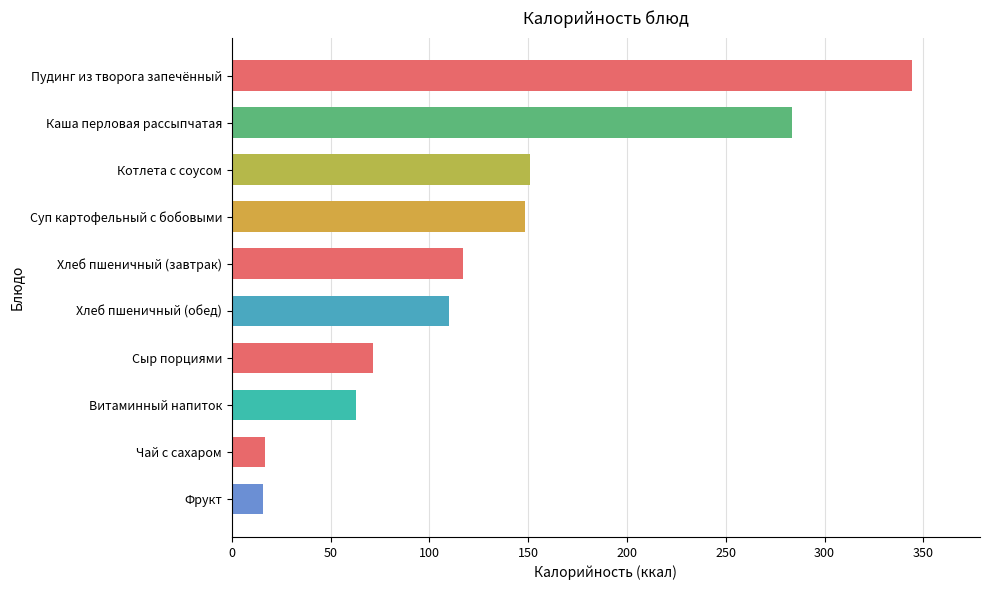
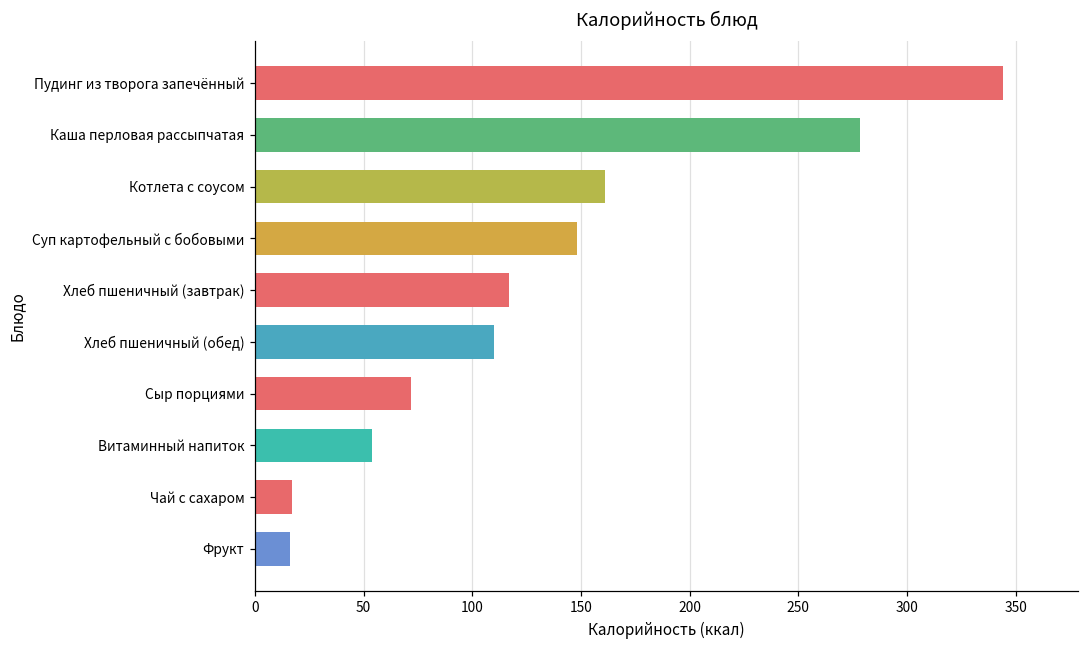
  {
    "Пудинг из творога запечённый": 344,
-   "Каша перловая рассыпчатая": 284,
-   "Котлета с соусом": 151,
+   "Каша перловая рассыпчатая": 278,
+   "Котлета с соусом": 161,
    "Суп картофельный с бобовыми": 148,
    "Хлеб пшеничный (завтрак)": 117,
    "Хлеб пшеничный (обед)": 110,
    "Сыр порциями": 72,
-   "Витаминный напиток": 63,
+   "Витаминный напиток": 54,
    "Чай с сахаром": 17,
    "Фрукт": 16
  }
